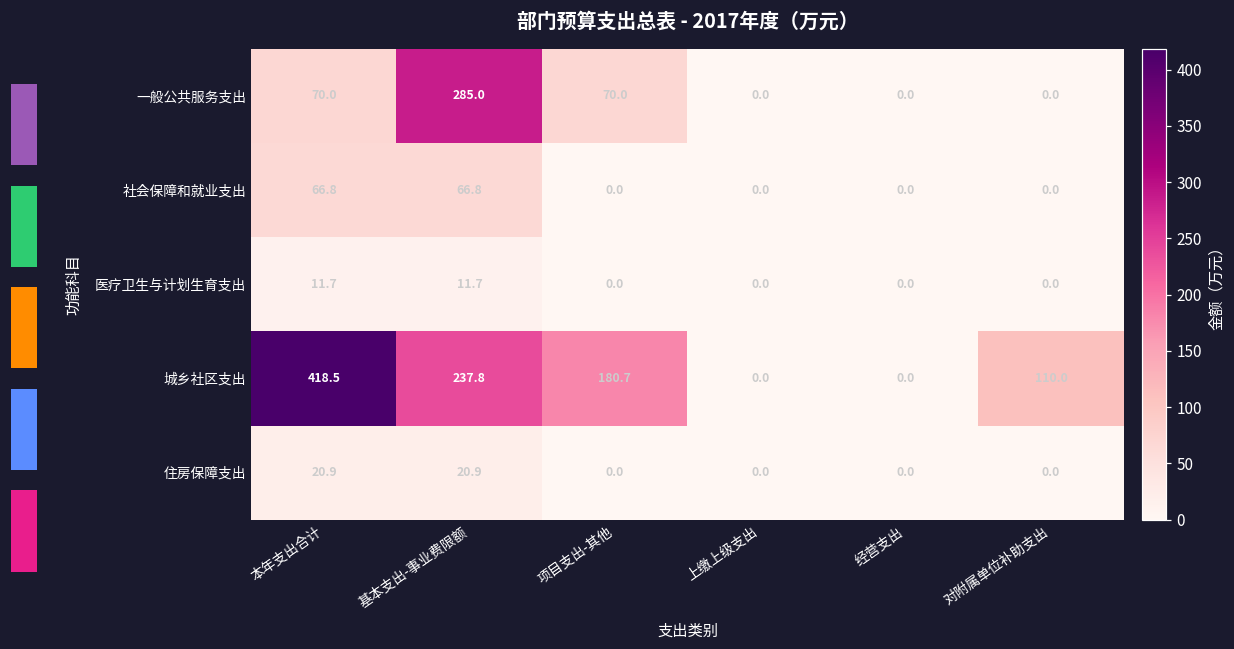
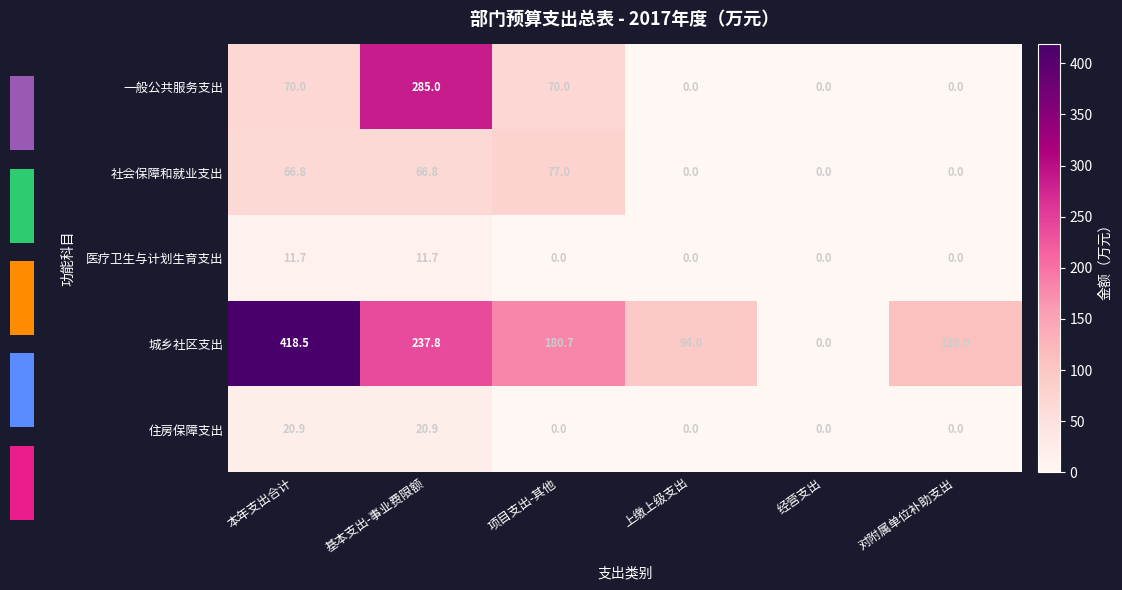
  {
    "部门预算支出总表 - 2017年度（万元）": {
      "一般公共服务支出": {
        "本年支出合计": 70.0,
        "基本支出-事业费限额": 285.0,
        "项目支出-其他": 70.0,
        "上缴上级支出": 0.0,
        "经营支出": 0.0,
        "对附属单位补助支出": 0.0
      },
      "社会保障和就业支出": {
        "本年支出合计": 66.8,
        "基本支出-事业费限额": 66.8,
-       "项目支出-其他": 0.0,
+       "项目支出-其他": 77.0,
        "上缴上级支出": 0.0,
        "经营支出": 0.0,
        "对附属单位补助支出": 0.0
      },
      "医疗卫生与计划生育支出": {
        "本年支出合计": 11.7,
        "基本支出-事业费限额": 11.7,
        "项目支出-其他": 0.0,
        "上缴上级支出": 0.0,
        "经营支出": 0.0,
        "对附属单位补助支出": 0.0
      },
      "城乡社区支出": {
        "本年支出合计": 418.5,
        "基本支出-事业费限额": 237.8,
        "项目支出-其他": 180.7,
-       "上缴上级支出": 0.0,
+       "上缴上级支出": 94.0,
        "经营支出": 0.0
      },
      "住房保障支出": {
        "本年支出合计": 20.9,
        "基本支出-事业费限额": 20.9,
        "项目支出-其他": 0.0,
        "上缴上级支出": 0.0,
        "经营支出": 0.0,
        "对附属单位补助支出": 0.0
      }
    }
  }
